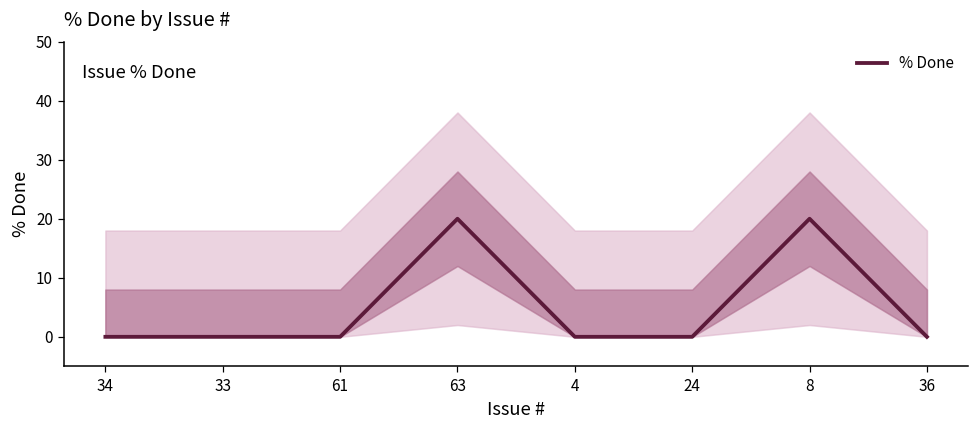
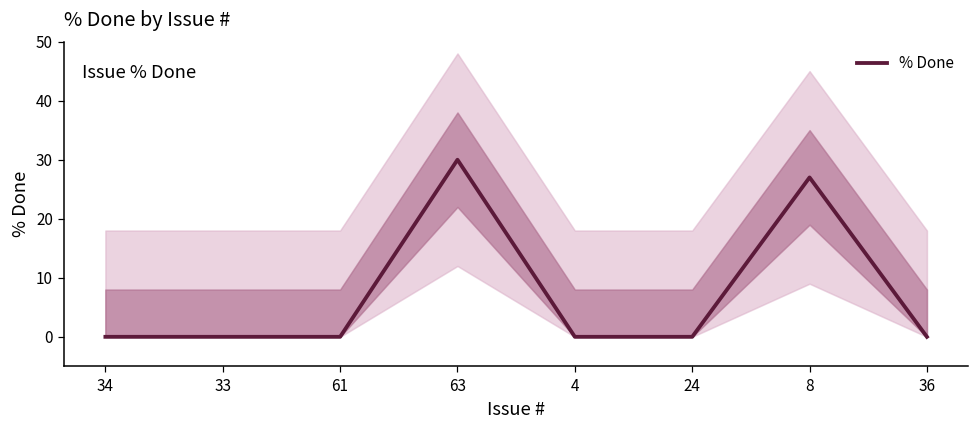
  {
    "% Done": {
      "34": 0,
      "33": 0,
      "61": 0,
-     "63": 20,
+     "63": 30,
      "4": 0,
      "24": 0,
-     "8": 20,
+     "8": 27,
      "36": 0
    }
  }
